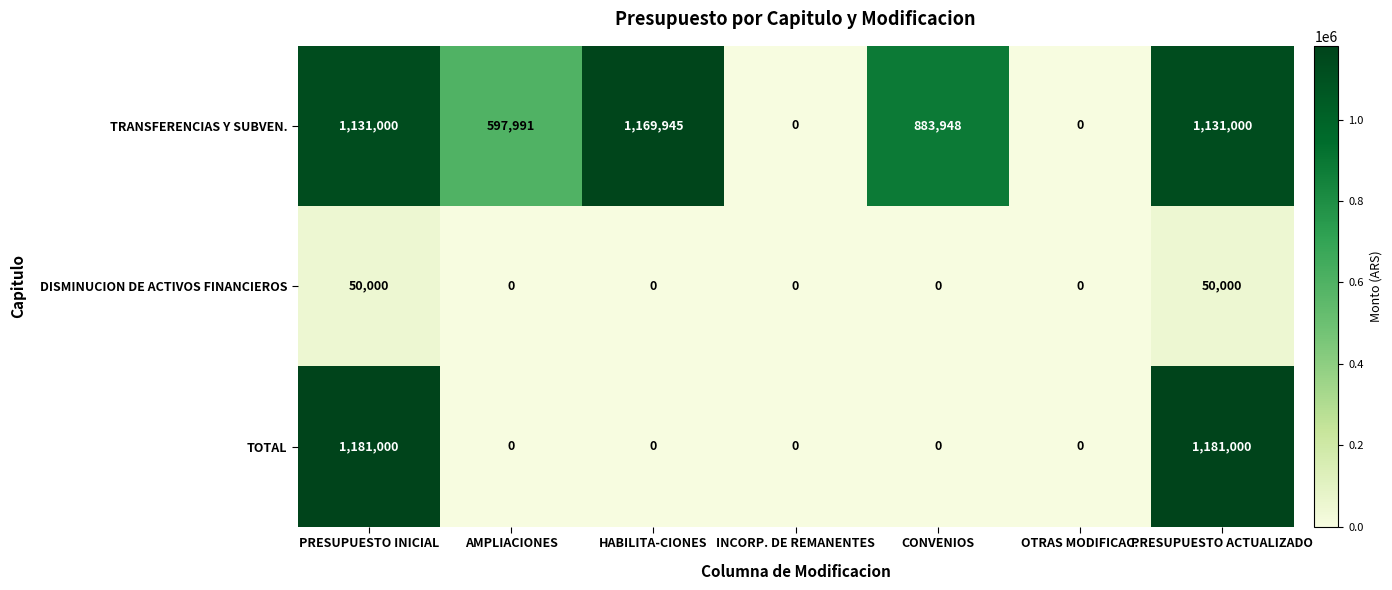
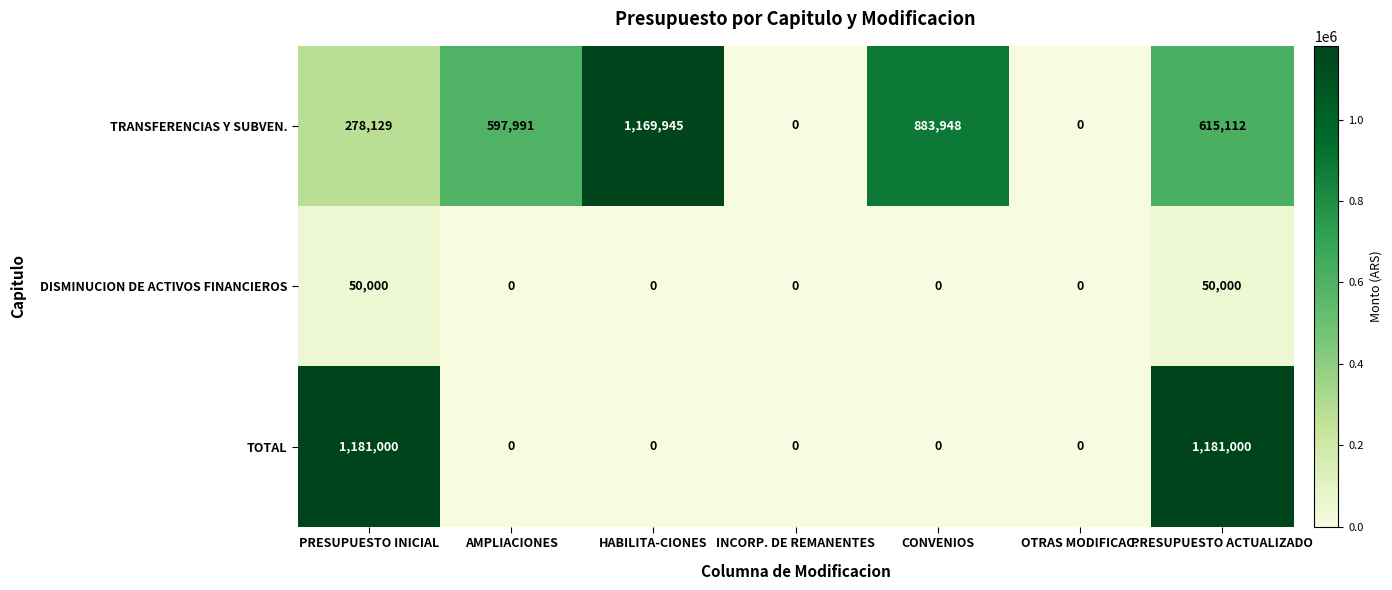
  {
    "TRANSFERENCIAS Y SUBVEN.": {
-     "PRESUPUESTO INICIAL": "1,131,000",
+     "PRESUPUESTO INICIAL": "278,129",
      "AMPLIACIONES": "597,991",
      "HABILITA-CIONES": "1,169,945",
      "INCORP. DE REMANENTES": "0",
      "CONVENIOS": "883,948",
      "OTRAS MODIFICAC.": "0",
-     "PRESUPUESTO ACTUALIZADO": "1,131,000"
+     "PRESUPUESTO ACTUALIZADO": "615,112"
    },
    "DISMINUCION DE ACTIVOS FINANCIEROS": {
      "PRESUPUESTO INICIAL": "50,000",
      "AMPLIACIONES": "0",
      "HABILITA-CIONES": "0",
      "INCORP. DE REMANENTES": "0",
      "CONVENIOS": "0",
      "OTRAS MODIFICAC.": "0",
      "PRESUPUESTO ACTUALIZADO": "50,000"
    },
    "TOTAL": {
      "PRESUPUESTO INICIAL": "1,181,000",
      "AMPLIACIONES": "0",
      "HABILITA-CIONES": "0",
      "INCORP. DE REMANENTES": "0",
      "CONVENIOS": "0",
      "OTRAS MODIFICAC.": "0",
      "PRESUPUESTO ACTUALIZADO": "1,181,000"
    }
  }
